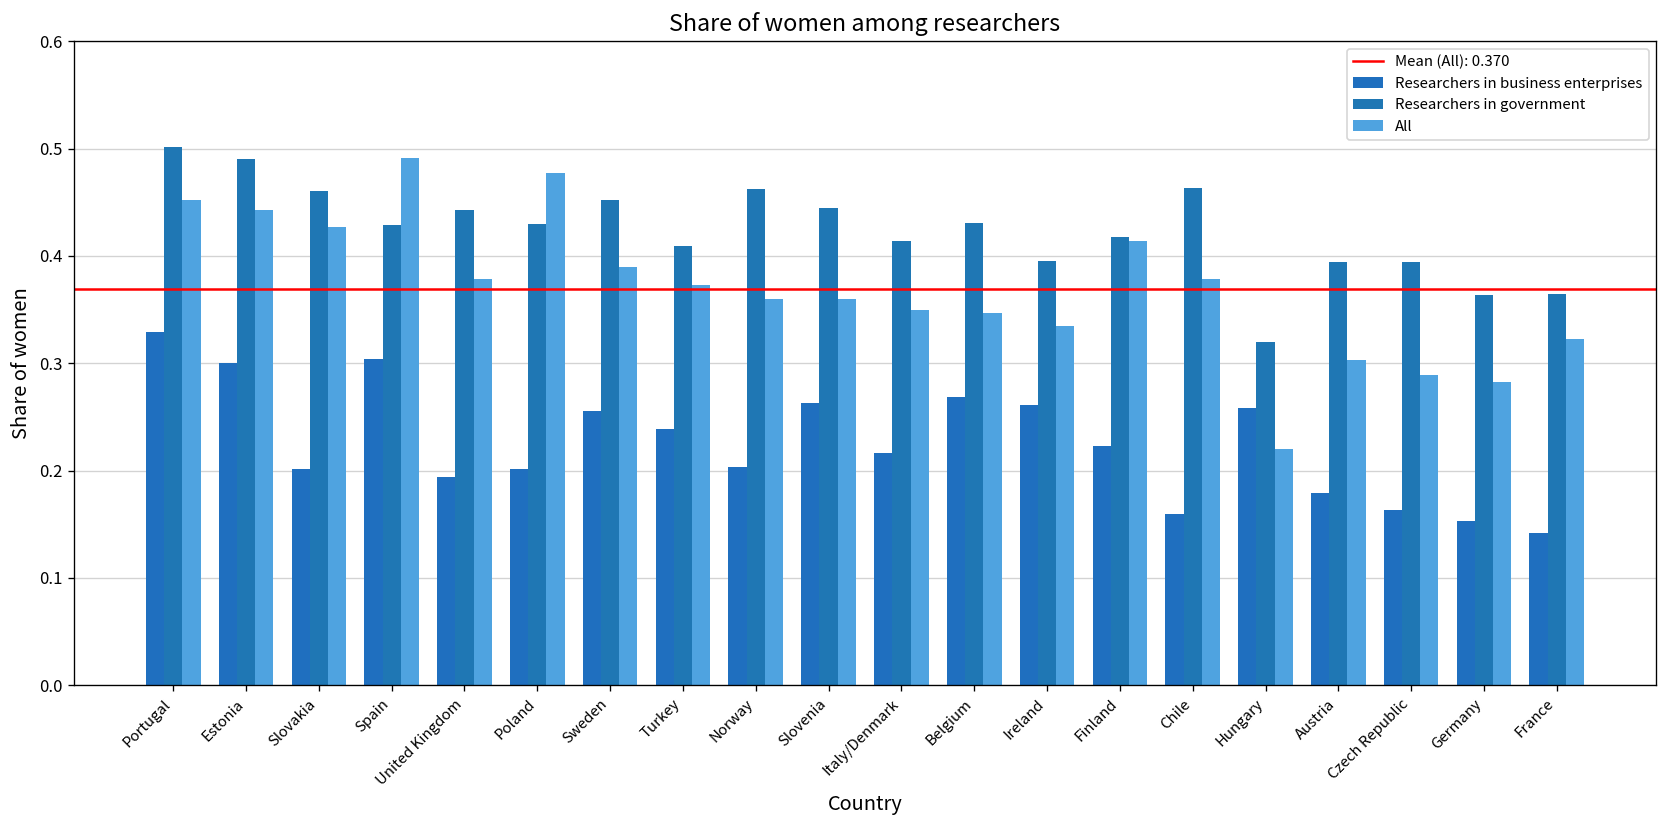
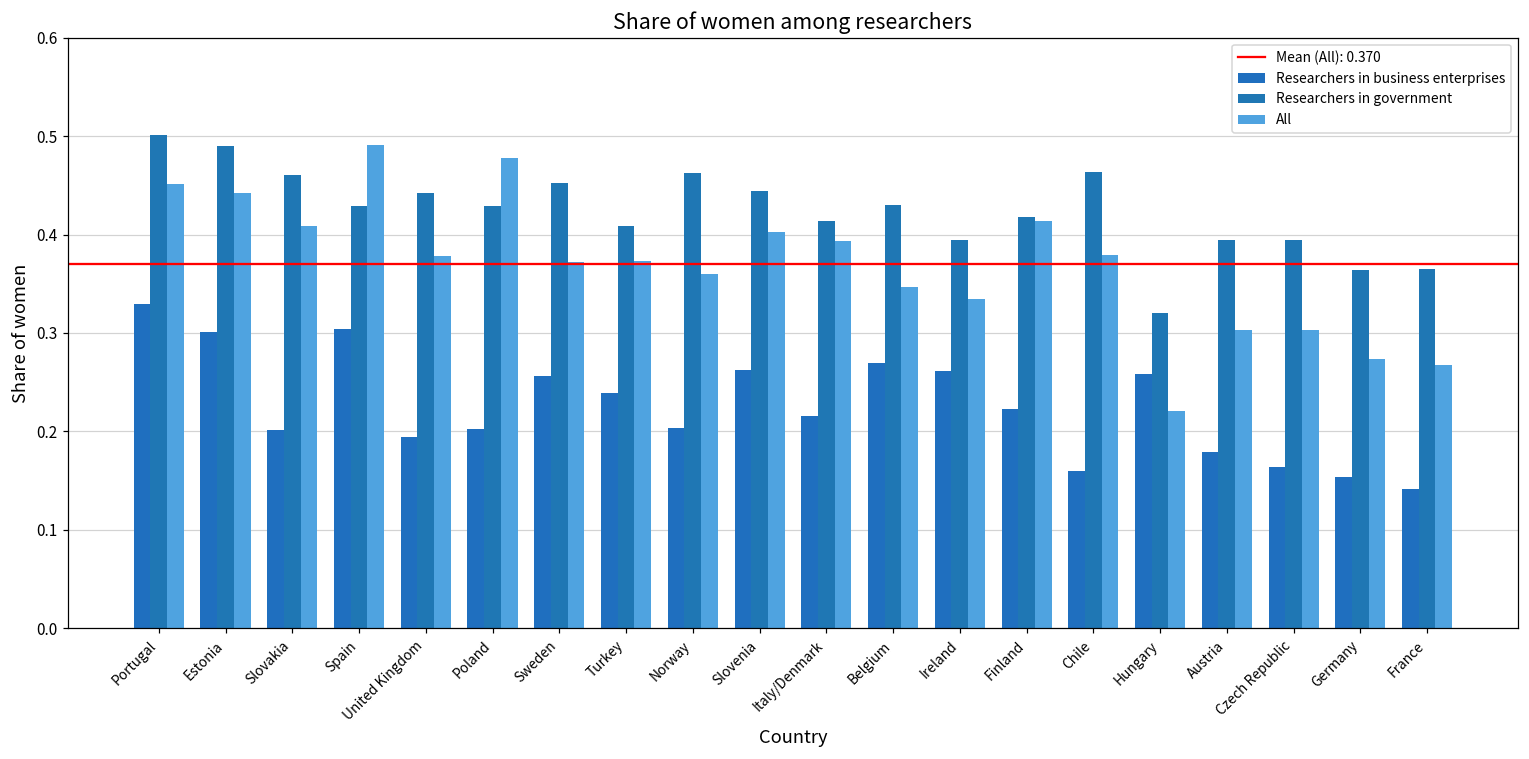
  {
    "All": {
      "Portugal": 0.45,
      "Estonia": 0.44,
-     "Slovakia": 0.43,
+     "Slovakia": 0.41,
      "Spain": 0.49,
      "United Kingdom": 0.38,
      "Poland": 0.48,
-     "Sweden": 0.39,
+     "Sweden": 0.37,
      "Turkey": 0.37,
      "Norway": 0.36,
-     "Slovenia": 0.36,
-     "Italy/Denmark": 0.35,
+     "Slovenia": 0.40,
+     "Italy/Denmark": 0.39,
      "Belgium": 0.35,
      "Ireland": 0.33,
      "Finland": 0.41,
      "Chile": 0.38,
      "Hungary": 0.22,
      "Austria": 0.30,
-     "Czech Republic": 0.29,
-     "Germany": 0.28,
-     "France": 0.32
+     "Czech Republic": 0.30,
+     "Germany": 0.27,
+     "France": 0.27
    }
  }
